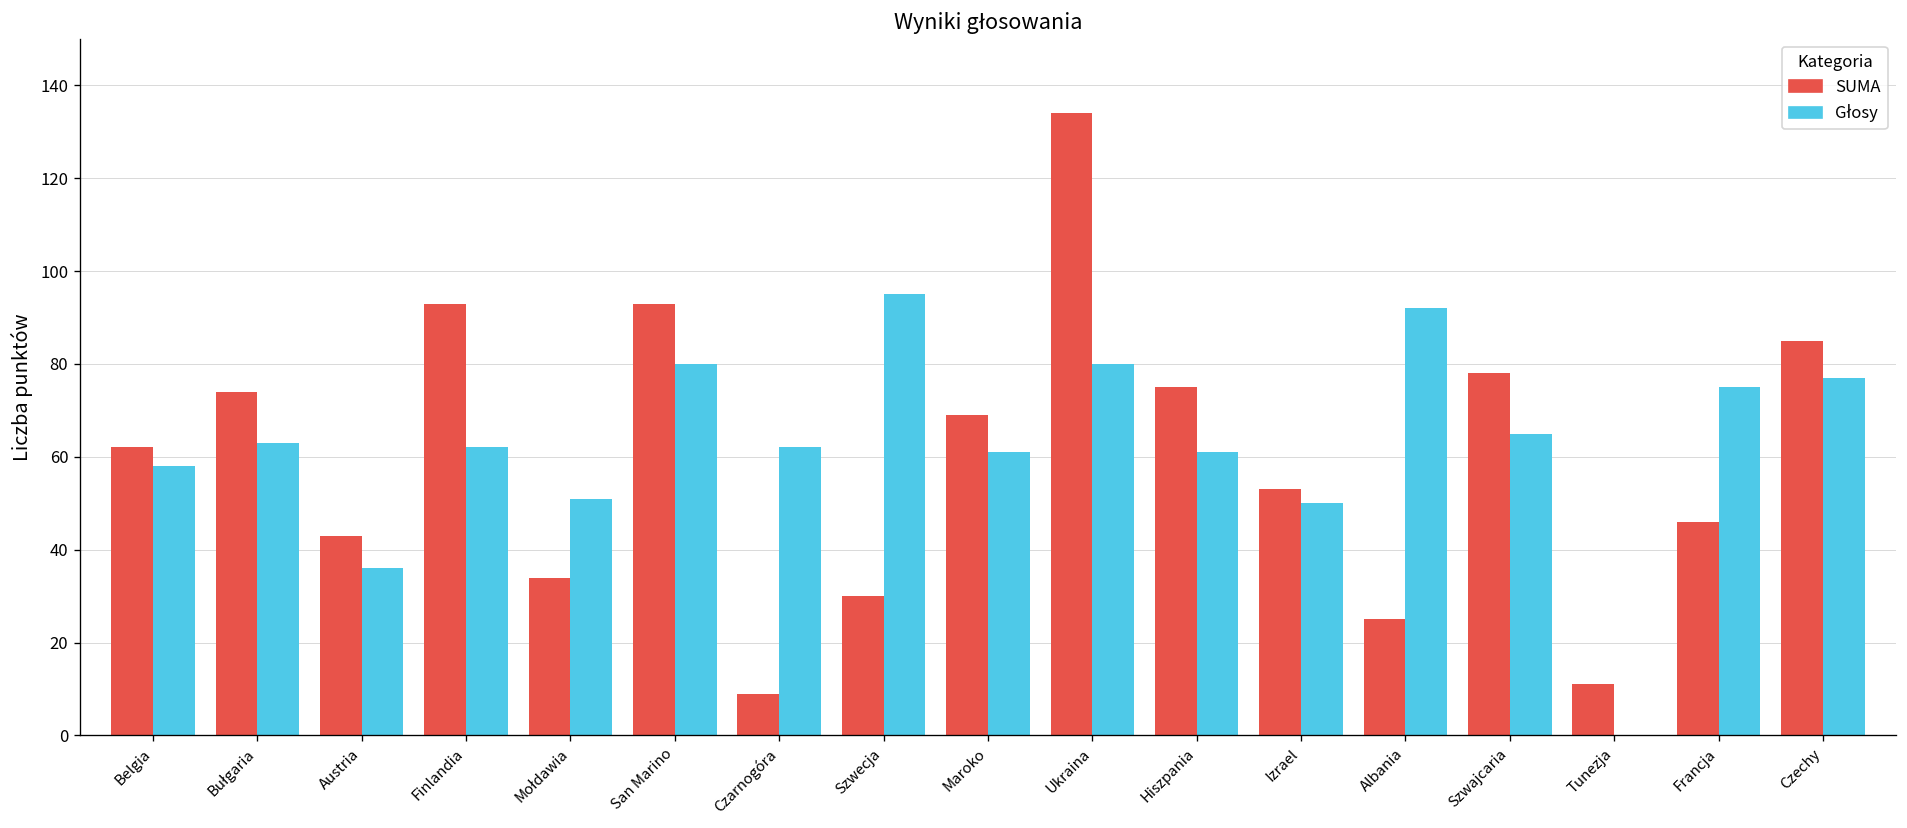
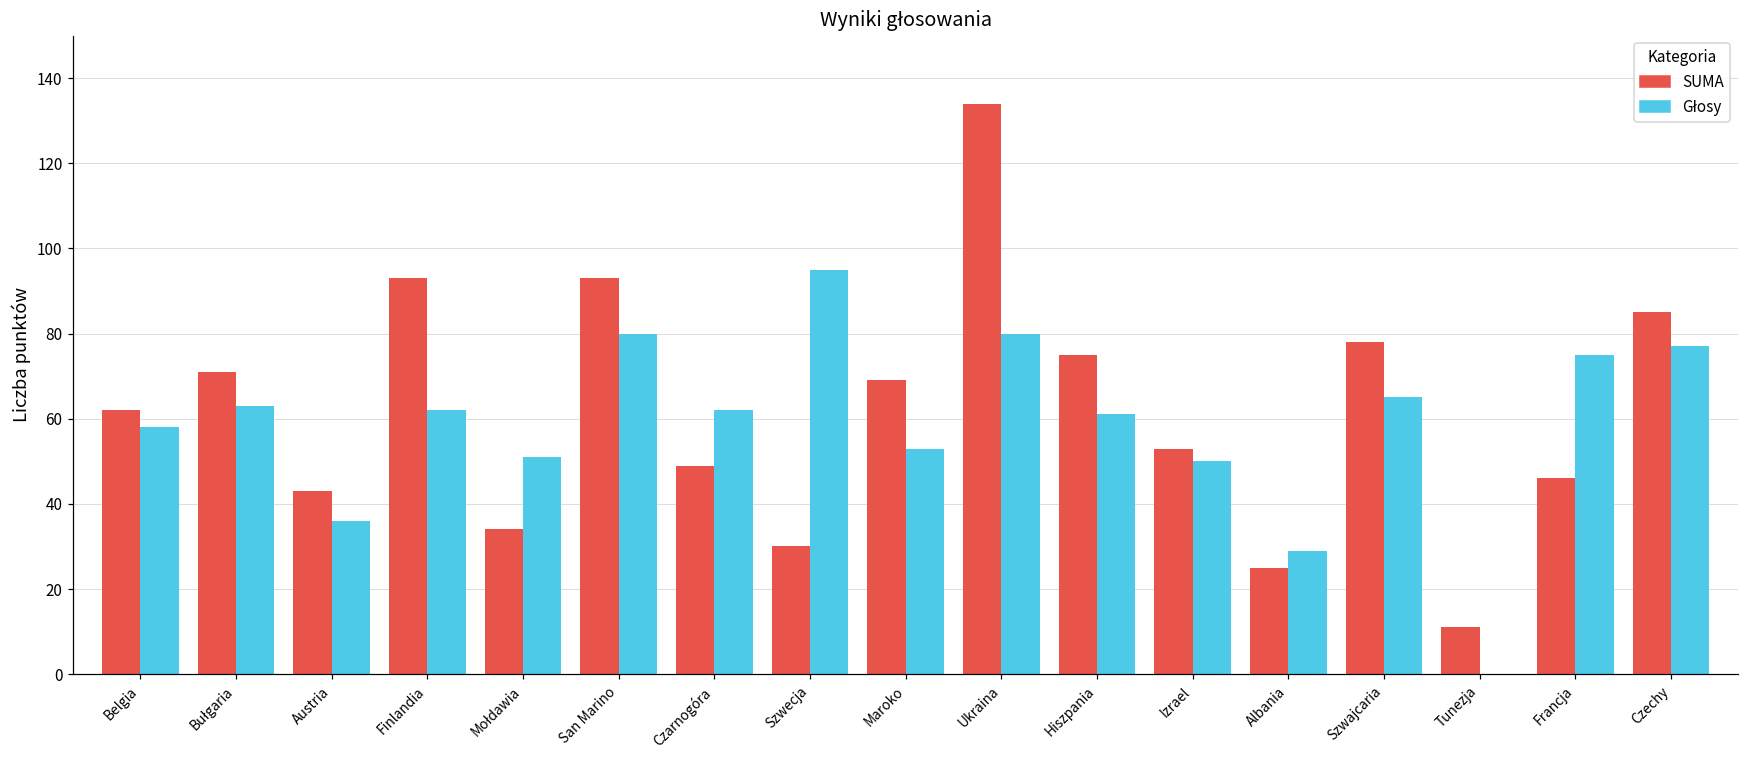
  {
    "SUMA": {
      "Belgia": 62,
-     "Bułgaria": 74,
+     "Bułgaria": 71,
      "Austria": 43,
      "Finlandia": 93,
      "Mołdawia": 34,
      "San Marino": 93,
-     "Czarnogóra": 9,
+     "Czarnogóra": 49,
      "Szwecja": 30,
      "Maroko": 69,
      "Ukraina": 134,
      "Hiszpania": 75,
      "Izrael": 53,
      "Albania": 25,
      "Szwajcaria": 78,
      "Tunezja": 11,
      "Francja": 46,
      "Czechy": 85
    },
    "Głosy": {
      "Belgia": 58,
      "Bułgaria": 63,
      "Austria": 36,
      "Finlandia": 62,
      "Mołdawia": 51,
      "San Marino": 80,
      "Czarnogóra": 62,
      "Szwecja": 95,
-     "Maroko": 61,
+     "Maroko": 53,
      "Ukraina": 80,
      "Hiszpania": 61,
      "Izrael": 50,
-     "Albania": 92,
+     "Albania": 29,
      "Szwajcaria": 65,
      "Tunezja": 0,
      "Francja": 75,
      "Czechy": 77
    }
  }
